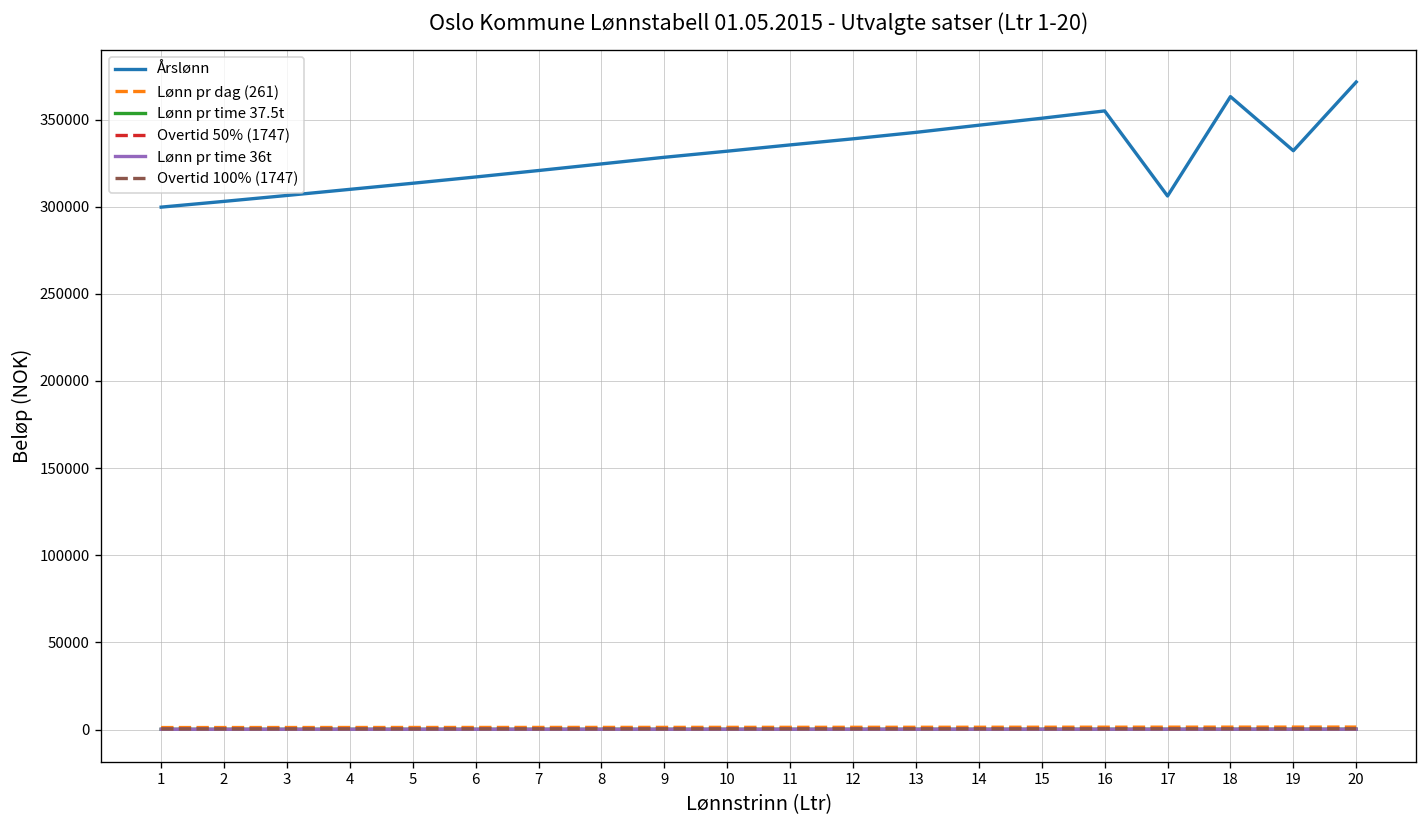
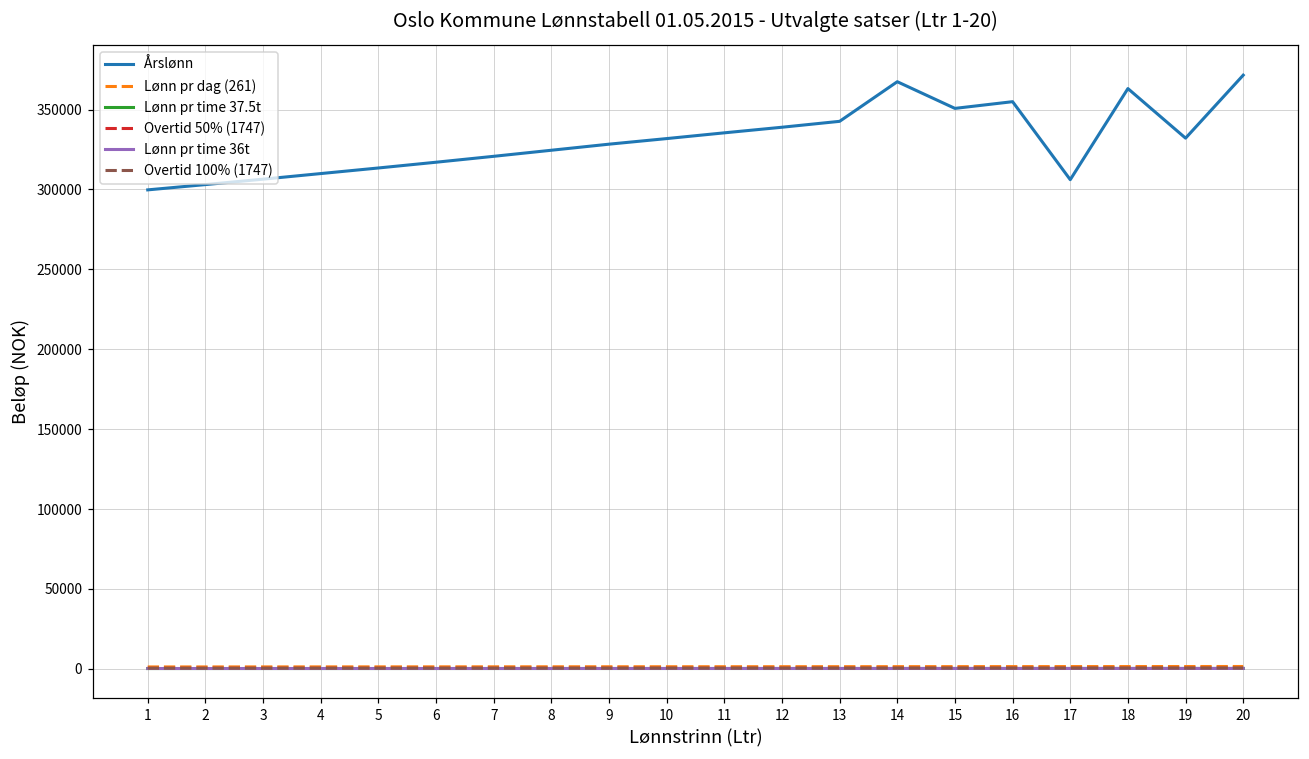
  {
    "Årslønn": {
      "1": 300000,
      "2": 303000,
      "4": 310000,
      "5": 313000,
      "6": 317000,
      "7": 321000,
      "8": 325000,
      "9": 328000,
      "10": 332000,
      "11": 335000,
      "12": 339000,
      "13": 343000,
-     "14": 347000,
+     "14": 367000,
      "15": 351000,
      "16": 355000,
      "17": 306000,
      "18": 363000,
      "19": 332000,
      "20": 372000
    }
  }
